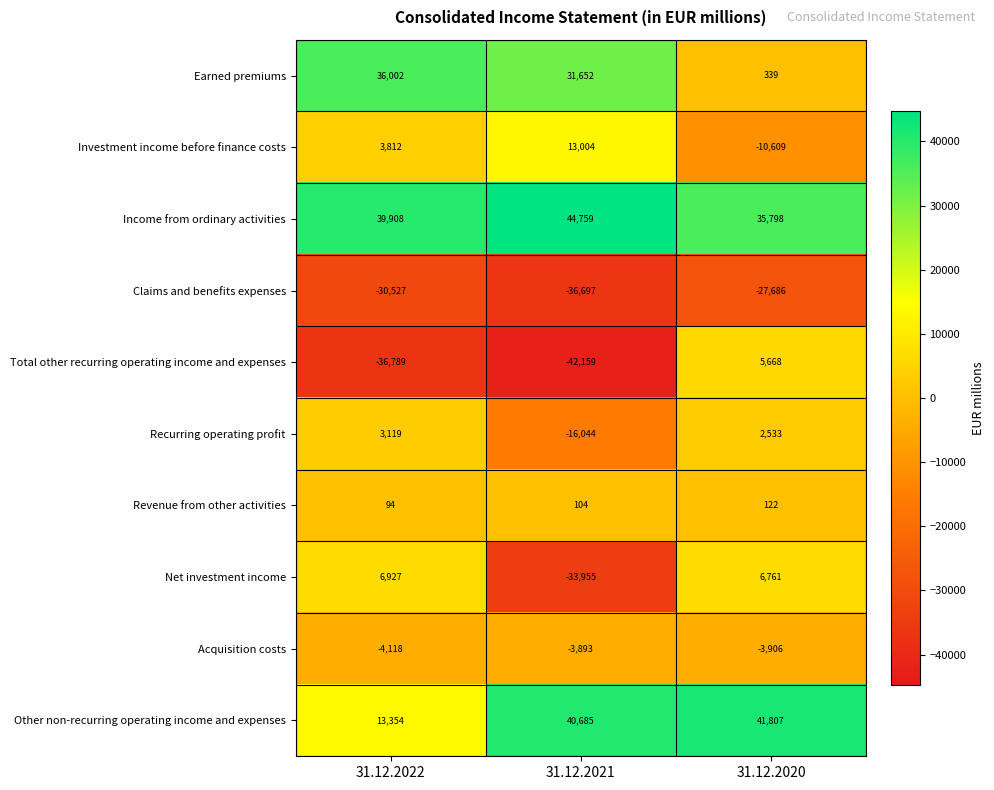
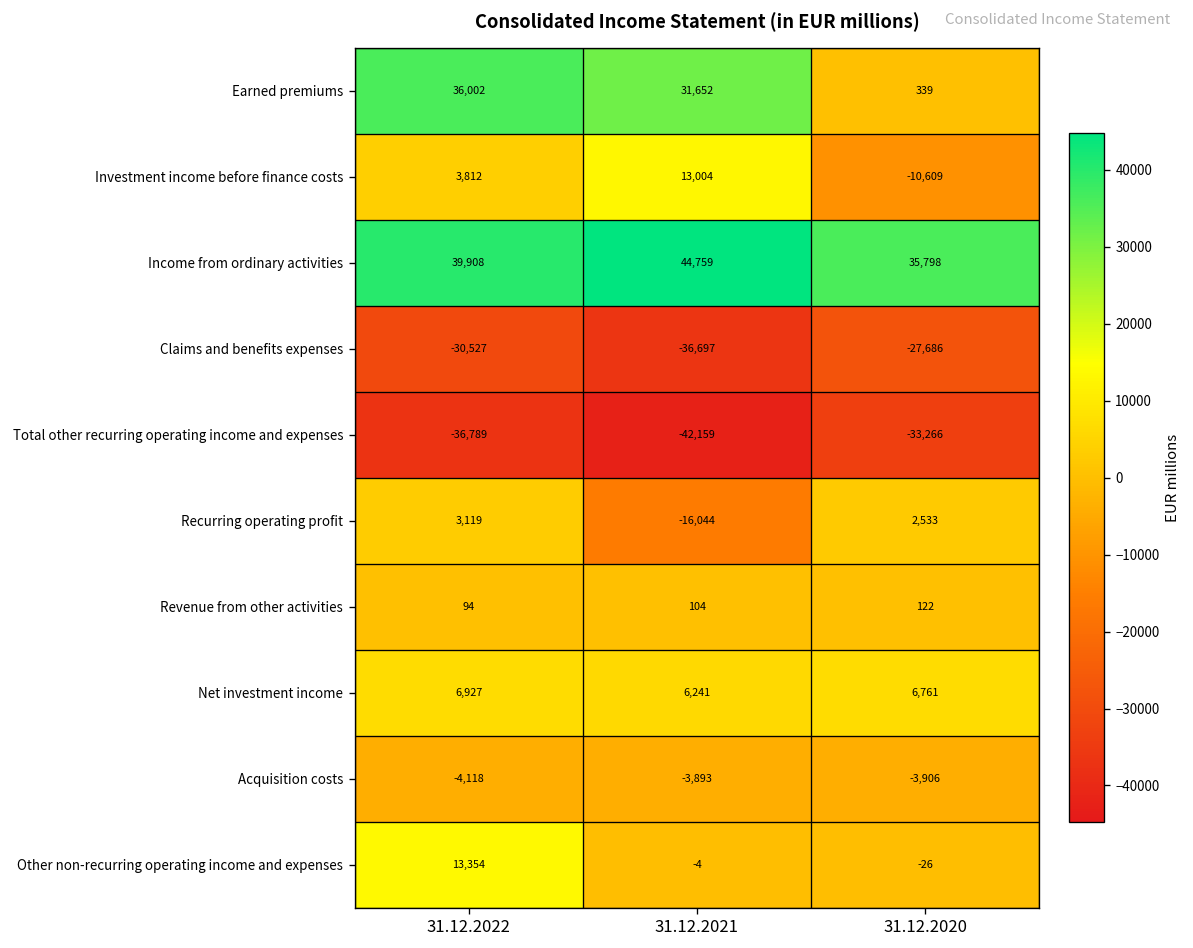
  {
    "Earned premiums": {
      "31.12.2022": "36,002",
      "31.12.2021": "31,652",
      "31.12.2020": "339"
    },
    "Investment income before finance costs": {
      "31.12.2022": "3,812",
      "31.12.2021": "13,004",
      "31.12.2020": "-10,609"
    },
    "Income from ordinary activities": {
      "31.12.2022": "39,908",
      "31.12.2021": "44,759",
      "31.12.2020": "35,798"
    },
    "Claims and benefits expenses": {
      "31.12.2022": "-30,527",
      "31.12.2021": "-36,697",
      "31.12.2020": "-27,686"
    },
    "Total other recurring operating income and expenses": {
      "31.12.2022": "-36,789",
      "31.12.2021": "-42,159",
-     "31.12.2020": "5,668"
+     "31.12.2020": "-33,266"
    },
    "Recurring operating profit": {
      "31.12.2022": "3,119",
      "31.12.2021": "-16,044",
      "31.12.2020": "2,533"
    },
    "Revenue from other activities": {
      "31.12.2022": "94",
      "31.12.2021": "104",
      "31.12.2020": "122"
    },
    "Net investment income": {
      "31.12.2022": "6,927",
-     "31.12.2021": "-33,955",
+     "31.12.2021": "6,241",
      "31.12.2020": "6,761"
    },
    "Acquisition costs": {
      "31.12.2022": "-4,118",
      "31.12.2021": "-3,893",
      "31.12.2020": "-3,906"
    },
    "Other non-recurring operating income and expenses": {
      "31.12.2022": "13,354",
-     "31.12.2021": "40,685",
-     "31.12.2020": "41,807"
+     "31.12.2021": "-4",
+     "31.12.2020": "-26"
    }
  }
